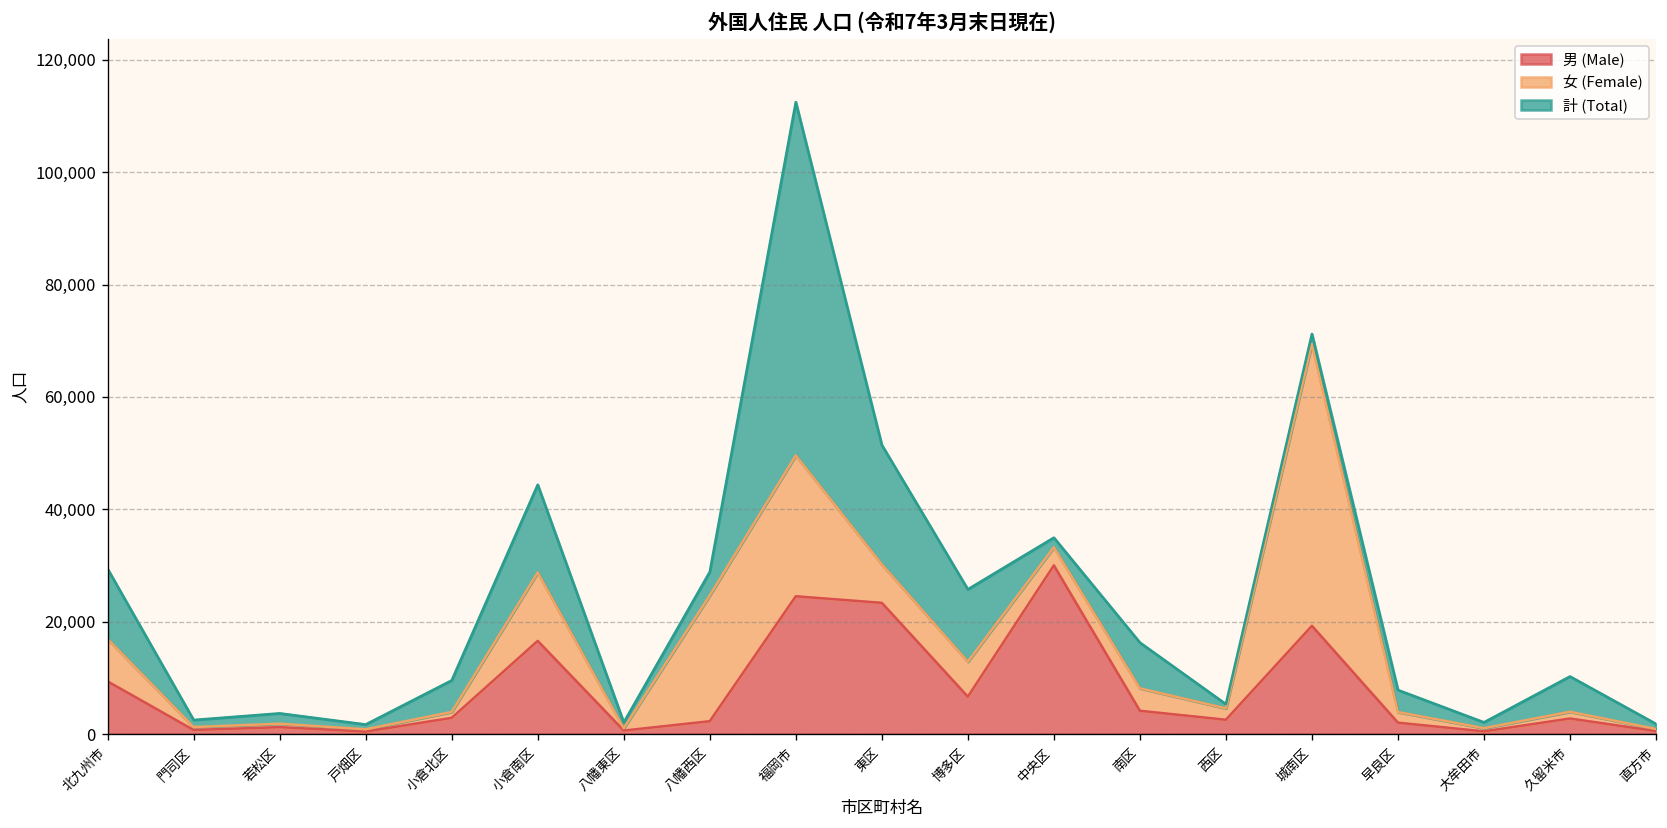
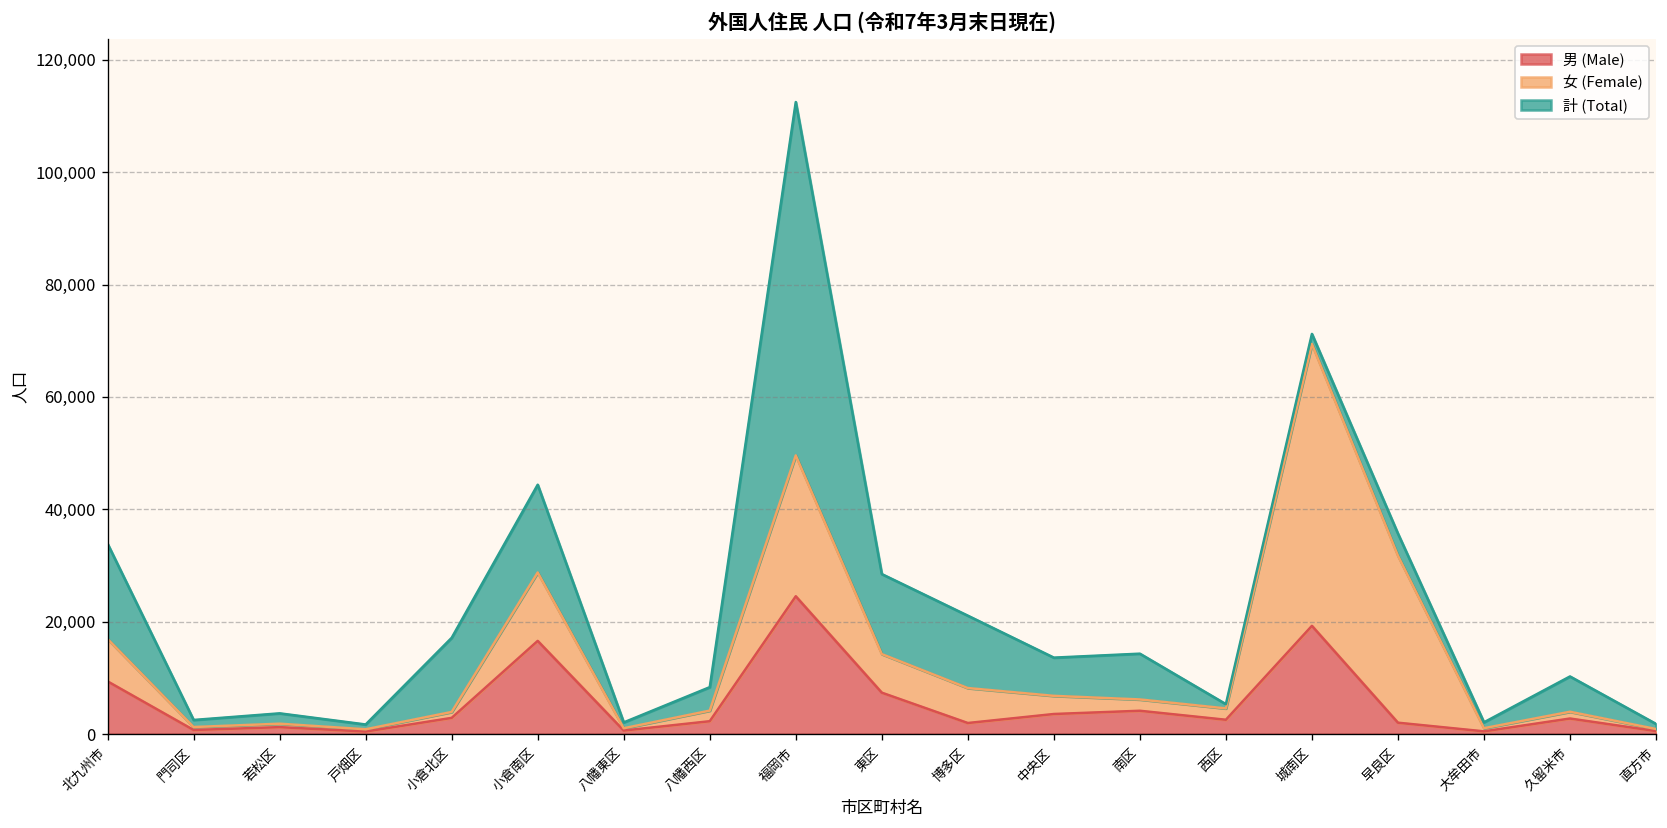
  {
    "男 (Male)": {
      "北九州市": "9,000",
      "若松区": "1,000",
      "小倉北区": "3,000",
      "小倉南区": "17,000",
      "八幡西区": "2,000",
      "福岡市": "25,000",
-     "東区": "23,000",
-     "博多区": "7,000",
-     "中央区": "30,000",
+     "東区": "7,000",
+     "博多区": "2,000",
+     "中央区": "4,000",
      "南区": "4,000",
      "西区": "3,000",
      "城南区": "19,000",
      "早良区": "2,000",
      "大牟田市": "0",
      "久留米市": "3,000"
    },
    "女 (Female)": {
      "北九州市": "8,000",
      "若松区": "1,000",
      "小倉北区": "1,000",
      "小倉南区": "12,000",
-     "八幡西区": "22,000",
+     "八幡西区": "2,000",
      "福岡市": "25,000",
      "東区": "7,000",
      "博多区": "6,000",
      "中央区": "3,000",
-     "南区": "4,000",
+     "南区": "2,000",
      "西区": "2,000",
      "城南区": "50,000",
-     "早良区": "2,000",
+     "早良区": "30,000",
      "大牟田市": "1,000",
      "久留米市": "1,000"
    },
    "計 (Total)": {
-     "北九州市": "12,000",
+     "北九州市": "17,000",
      "門司区": "1,000",
      "若松区": "2,000",
      "戸畑区": "1,000",
-     "小倉北区": "6,000",
+     "小倉北区": "13,000",
      "小倉南区": "16,000",
      "八幡東区": "1,000",
      "八幡西区": "4,000",
      "福岡市": "63,000",
-     "東区": "21,000",
+     "東区": "14,000",
      "博多区": "13,000",
-     "中央区": "2,000",
+     "中央区": "7,000",
      "南区": "8,000",
      "西区": "1,000",
      "城南区": "2,000",
      "早良区": "4,000",
      "大牟田市": "1,000",
      "久留米市": "6,000",
      "直方市": "1,000"
    }
  }
